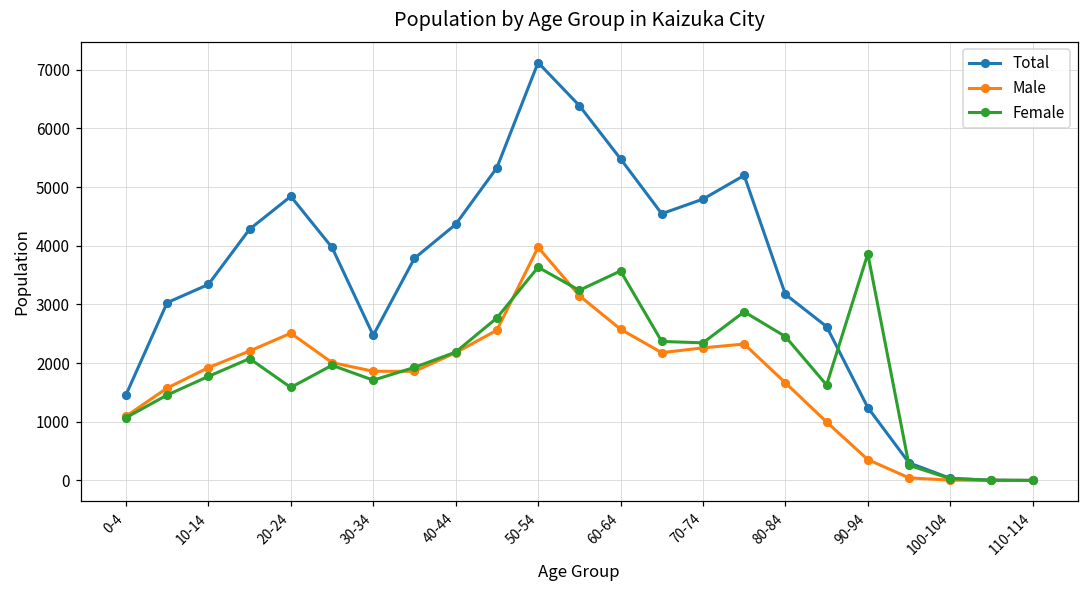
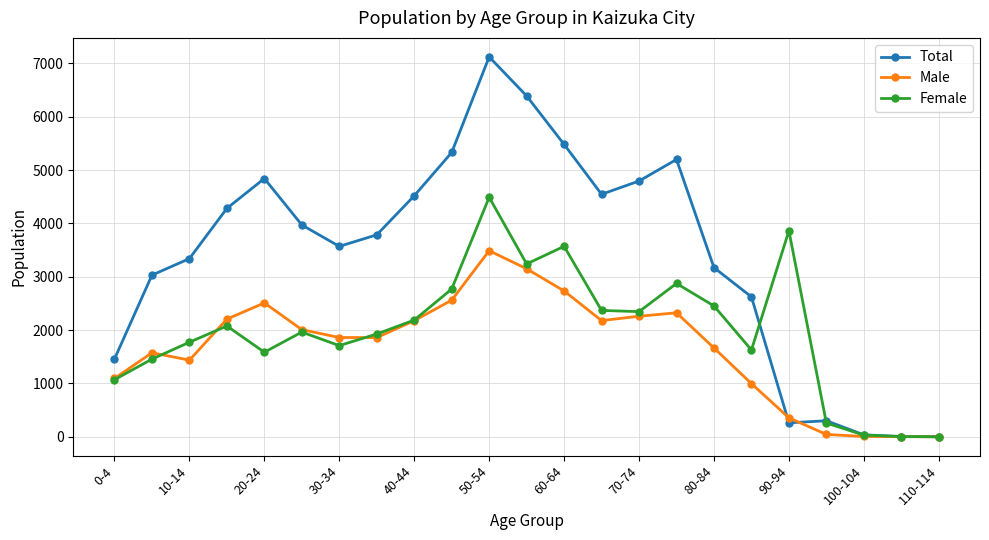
  {
    "Total": {
      "0-4": 1500,
      "10-14": 3300,
      "20-24": 4800,
-     "30-34": 2500,
-     "40-44": 4400,
+     "30-34": 3600,
+     "40-44": 4500,
      "50-54": 7100,
      "60-64": 5500,
      "70-74": 4800,
      "80-84": 3200,
-     "90-94": 1200
+     "90-94": 300
    },
    "Male": {
-     "10-14": 1900,
+     "10-14": 1400,
      "20-24": 2500,
      "30-34": 1900,
-     "50-54": 4000,
-     "60-64": 2600,
+     "50-54": 3500,
+     "60-64": 2700,
      "70-74": 2300,
      "80-84": 1700,
      "90-94": 400
    },
    "Female": {
      "10-14": 1800,
      "20-24": 1600,
      "30-34": 1700,
-     "50-54": 3600,
+     "50-54": 4500,
      "60-64": 3600,
      "70-74": 2300,
      "80-84": 2500,
      "90-94": 3900
    }
  }
